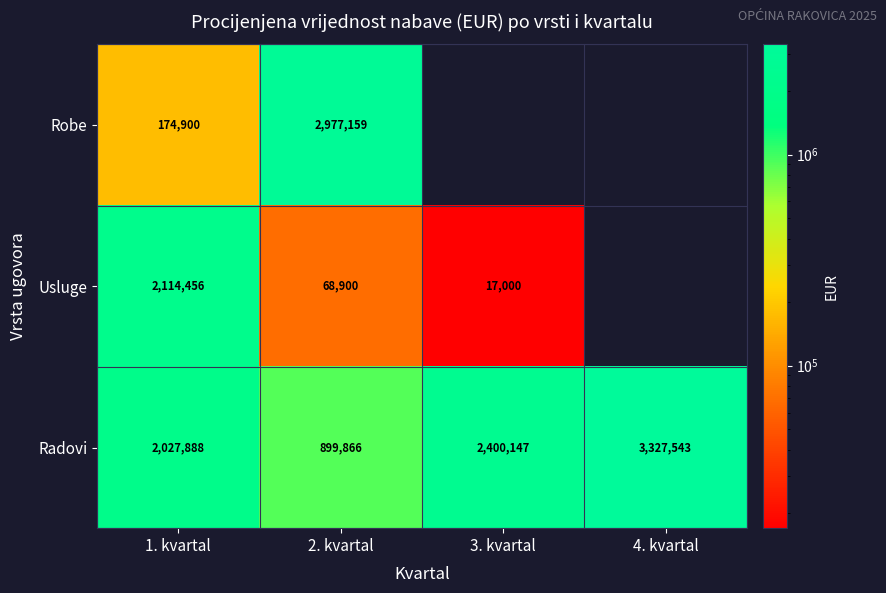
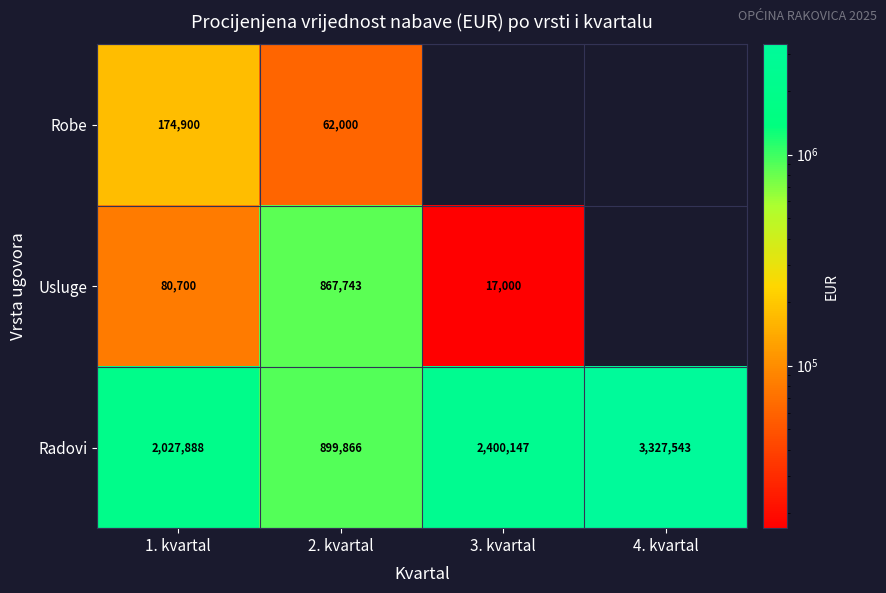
  {
    "Robe": {
      "1. kvartal": "174,900",
-     "2. kvartal": "2,977,159"
+     "2. kvartal": "62,000"
    },
    "Usluge": {
-     "1. kvartal": "2,114,456",
-     "2. kvartal": "68,900",
+     "1. kvartal": "80,700",
+     "2. kvartal": "867,743",
      "3. kvartal": "17,000"
    },
    "Radovi": {
      "1. kvartal": "2,027,888",
      "2. kvartal": "899,866",
      "3. kvartal": "2,400,147",
      "4. kvartal": "3,327,543"
    }
  }
